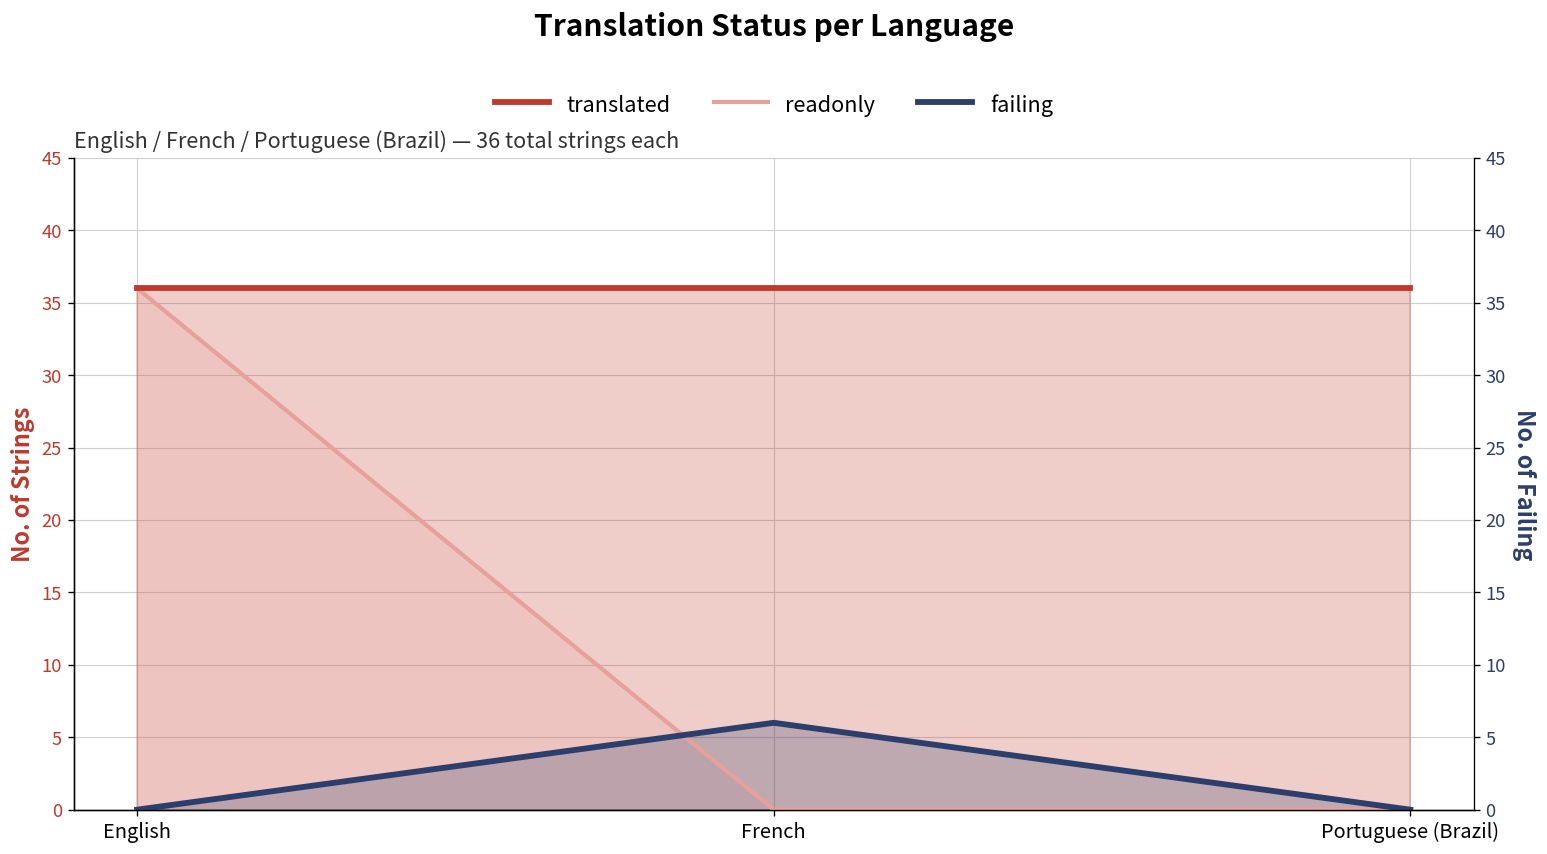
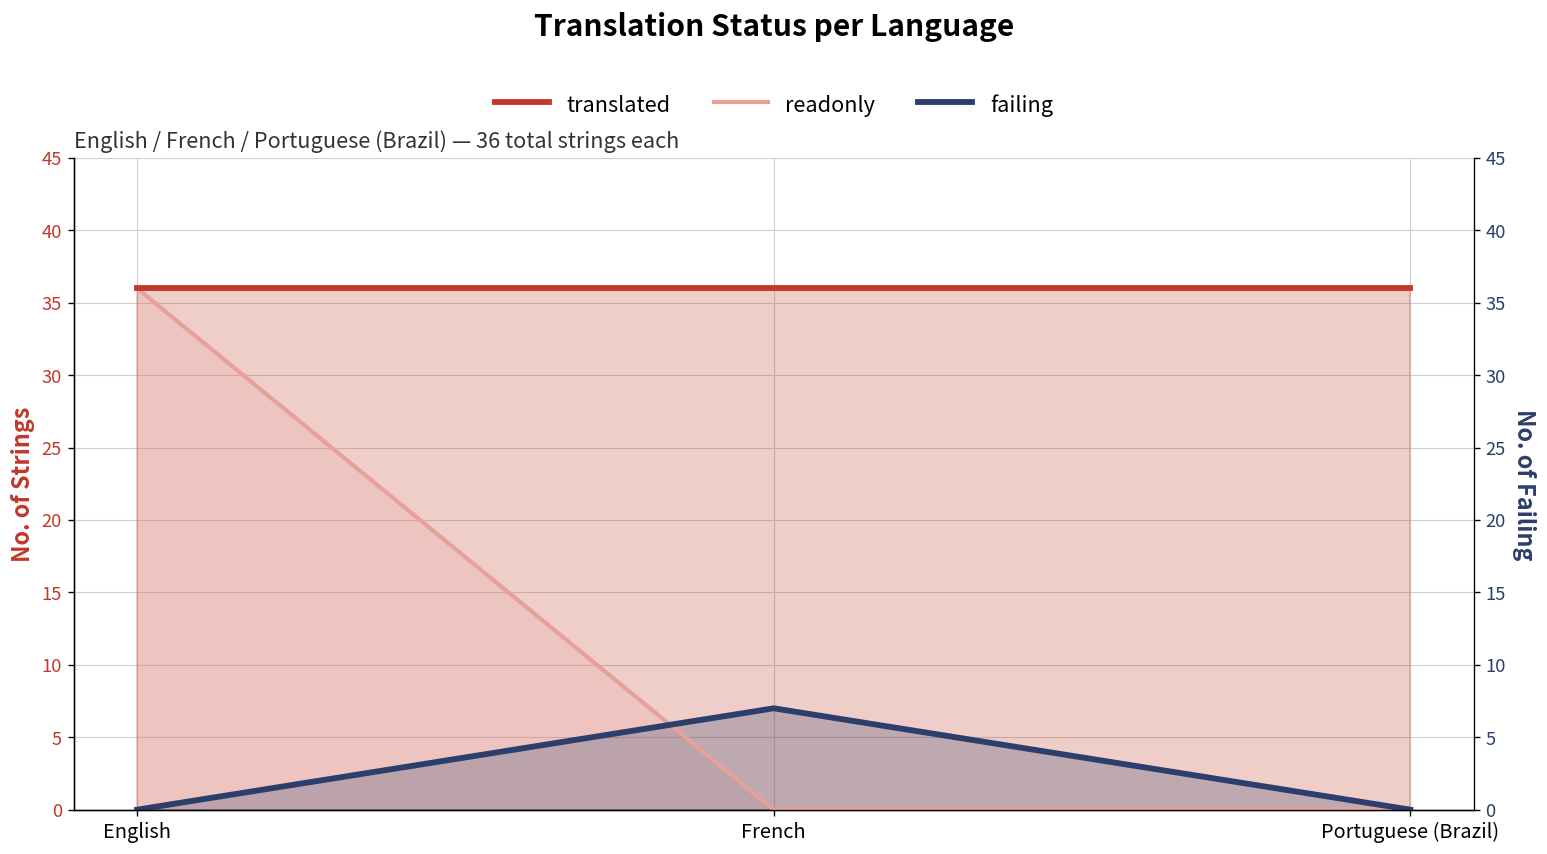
  {
    "translated": {
      "French": 36,
      "Portuguese (Brazil)": 36
    },
    "readonly": {
      "French": 0
    },
    "failing": {
      "English": 0,
-     "French": 6
+     "French": 7
    }
  }
